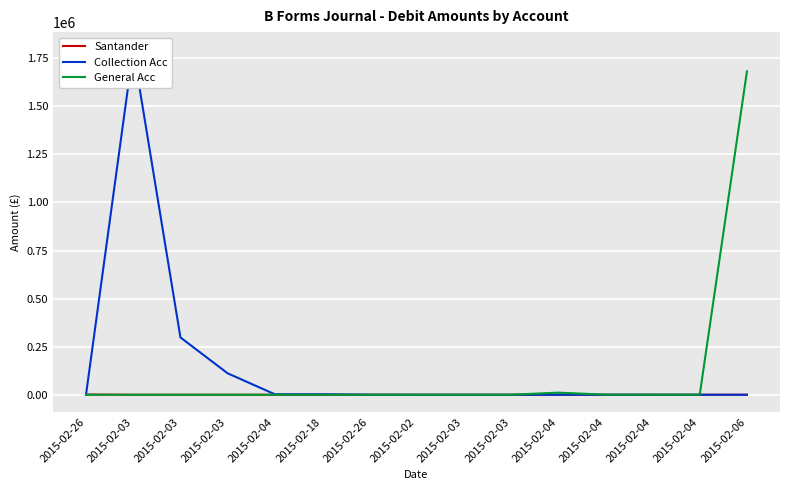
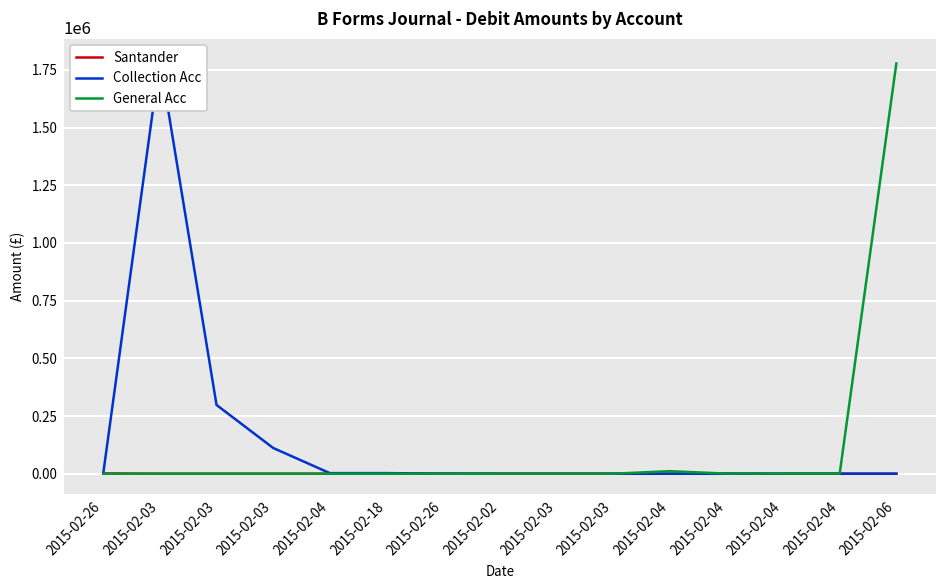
  {
    "General Acc": {
-     "2015-02-06": 1680000
+     "2015-02-06": 1780000
    }
  }
